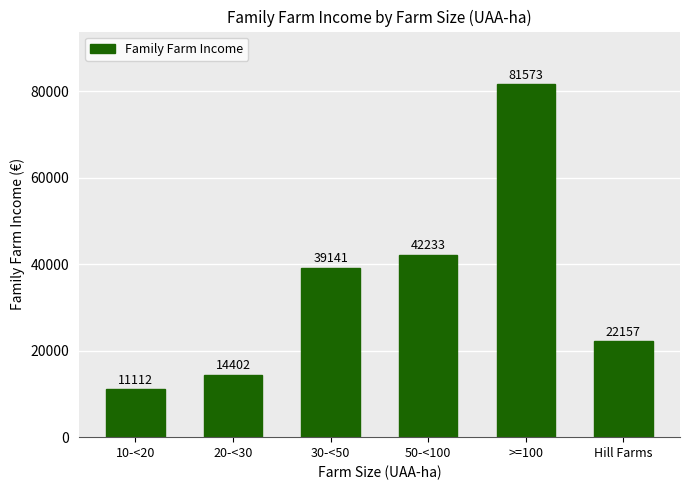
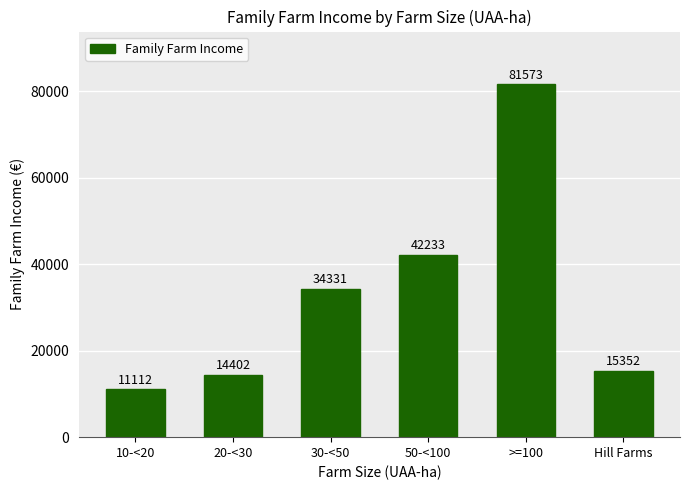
  {
    "10-<20": 11112,
    "20-<30": 14402,
-   "30-<50": 39141,
+   "30-<50": 34331,
    "50-<100": 42233,
    ">=100": 81573,
-   "Hill Farms": 22157
+   "Hill Farms": 15352
  }
